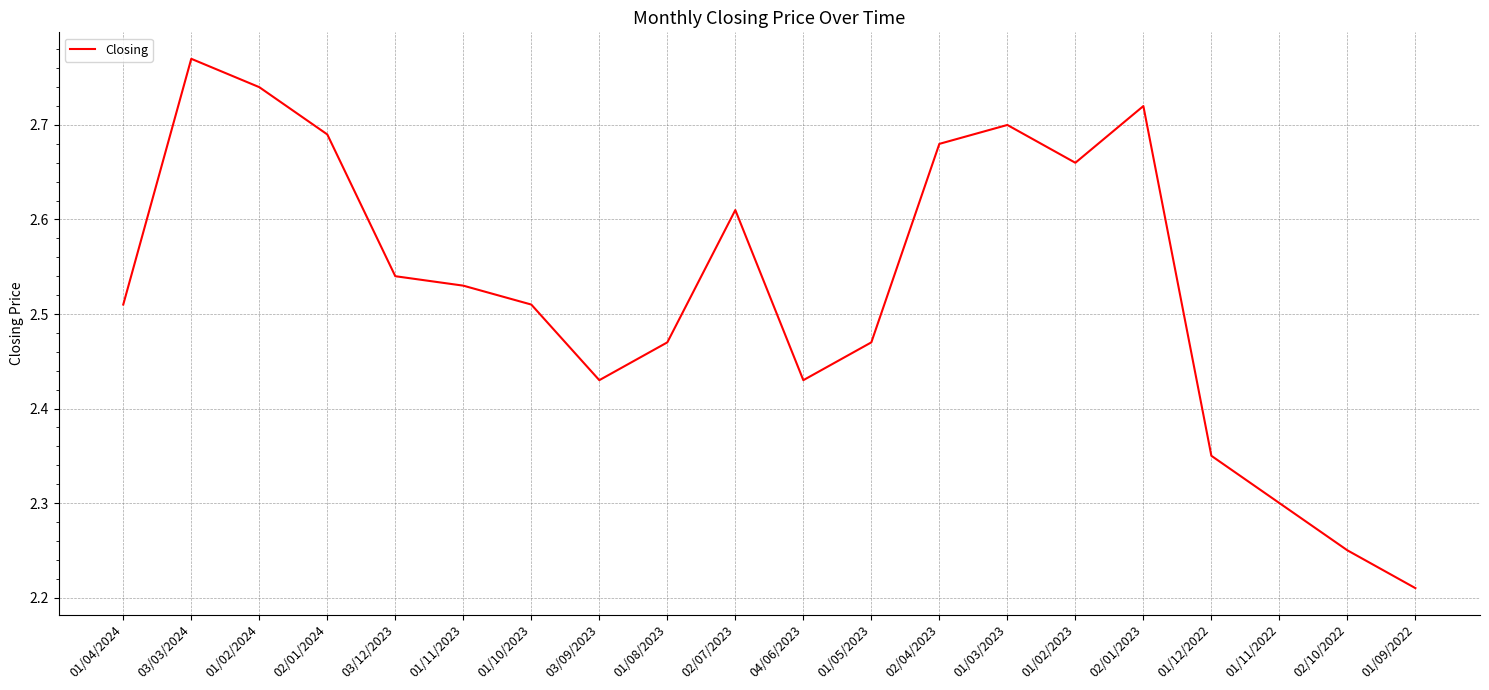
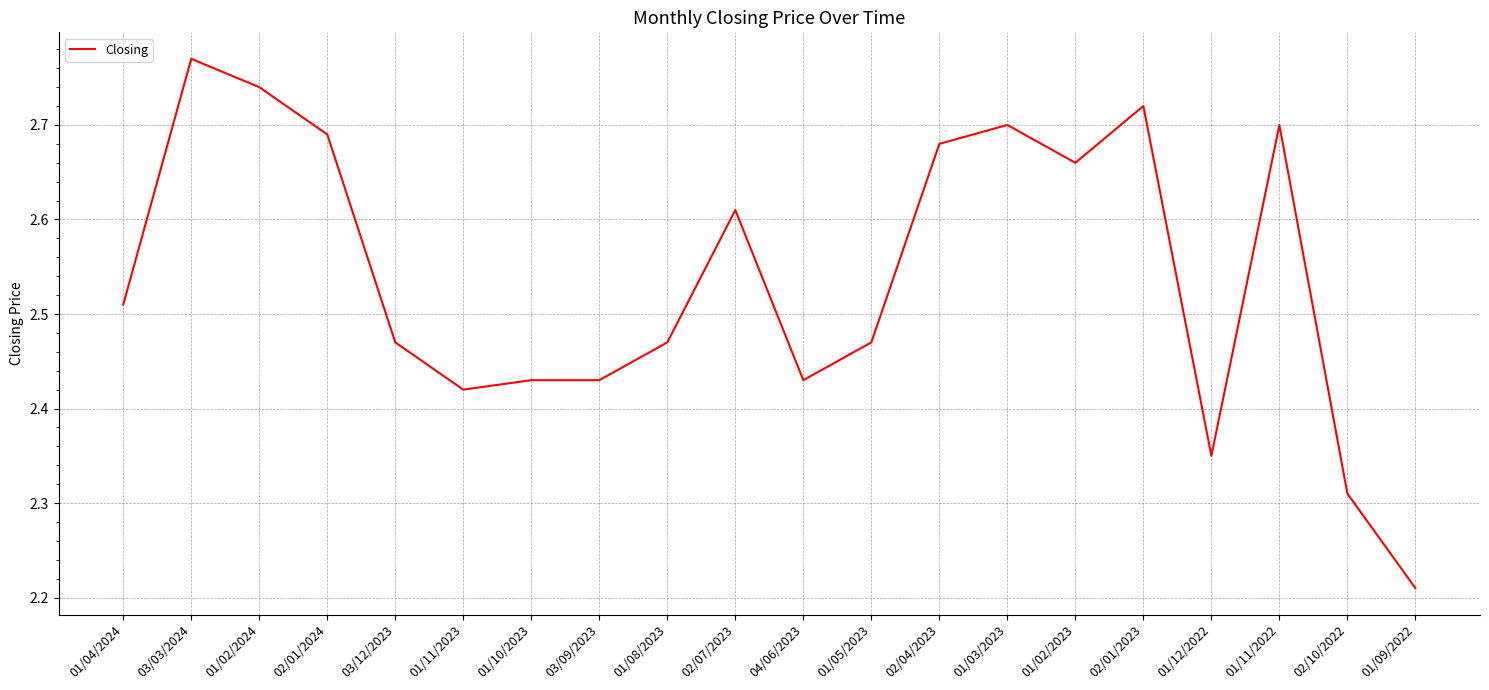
  {
    "01/04/2024": 2.51,
    "03/03/2024": 2.77,
    "01/02/2024": 2.74,
    "02/01/2024": 2.69,
-   "03/12/2023": 2.54,
-   "01/11/2023": 2.53,
-   "01/10/2023": 2.51,
+   "03/12/2023": 2.47,
+   "01/11/2023": 2.42,
+   "01/10/2023": 2.43,
    "03/09/2023": 2.43,
    "01/08/2023": 2.47,
    "02/07/2023": 2.61,
    "04/06/2023": 2.43,
    "01/05/2023": 2.47,
    "02/04/2023": 2.68,
    "01/03/2023": 2.70,
    "01/02/2023": 2.66,
    "02/01/2023": 2.72,
    "01/12/2022": 2.35,
-   "01/11/2022": 2.3,
-   "02/10/2022": 2.25,
+   "01/11/2022": 2.7,
+   "02/10/2022": 2.31,
    "01/09/2022": 2.21
  }
